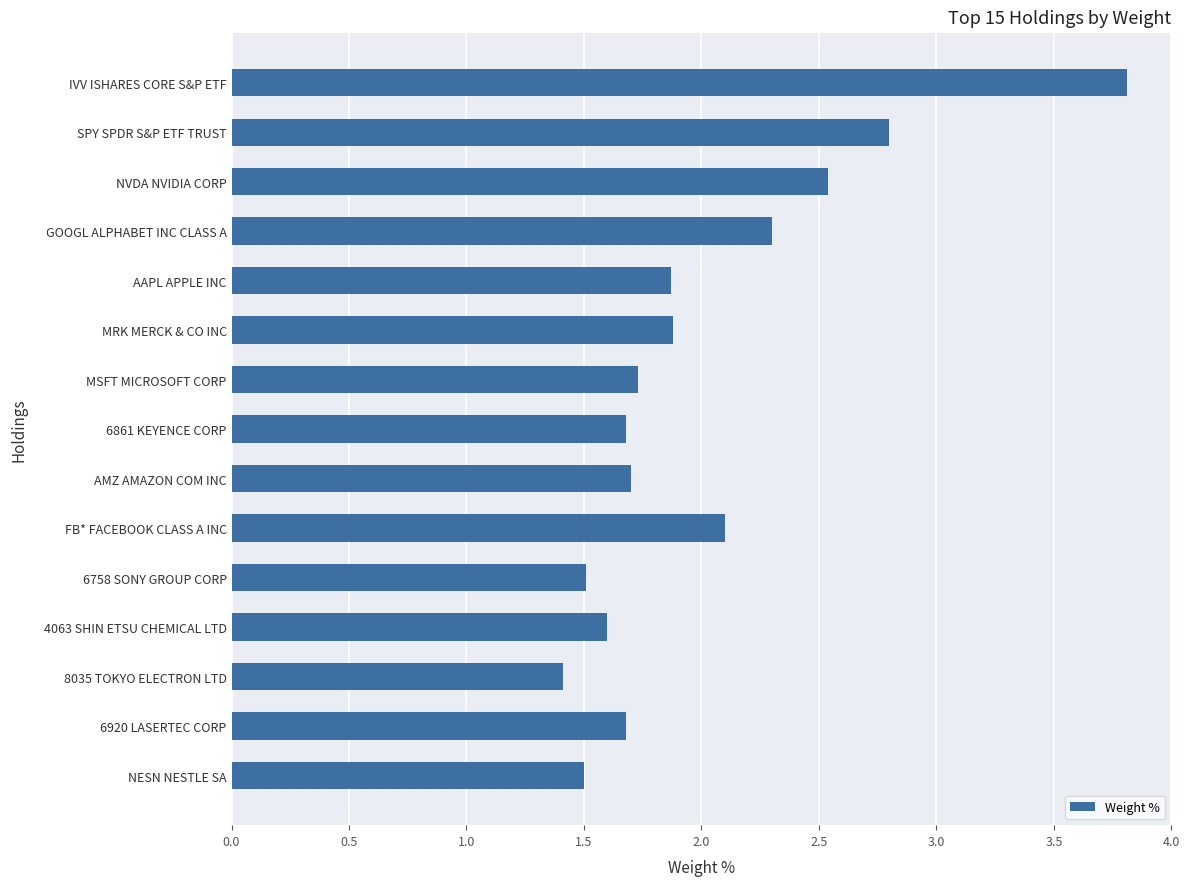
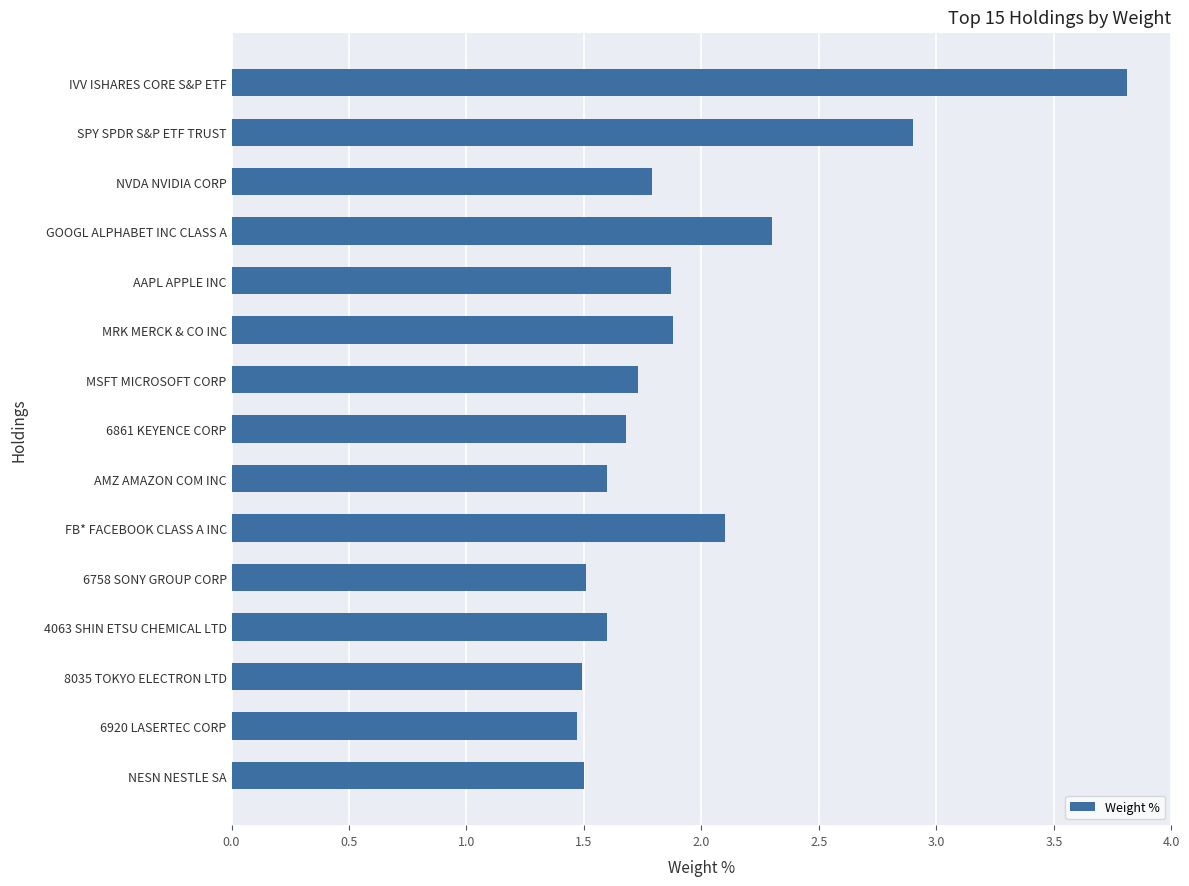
  {
    "IVV ISHARES CORE S&P ETF": 3.81,
-   "SPY SPDR S&P ETF TRUST": 2.8,
-   "NVDA NVIDIA CORP": 2.54,
+   "SPY SPDR S&P ETF TRUST": 2.9,
+   "NVDA NVIDIA CORP": 1.79,
    "GOOGL ALPHABET INC CLASS A": 2.30,
    "AAPL APPLE INC": 1.87,
    "MRK MERCK & CO INC": 1.88,
    "MSFT MICROSOFT CORP": 1.73,
    "6861 KEYENCE CORP": 1.68,
-   "AMZ AMAZON COM INC": 1.7,
+   "AMZ AMAZON COM INC": 1.6,
    "FB* FACEBOOK CLASS A INC": 2.10,
    "6758 SONY GROUP CORP": 1.51,
    "4063 SHIN ETSU CHEMICAL LTD": 1.60,
-   "8035 TOKYO ELECTRON LTD": 1.41,
-   "6920 LASERTEC CORP": 1.68,
+   "8035 TOKYO ELECTRON LTD": 1.49,
+   "6920 LASERTEC CORP": 1.47,
    "NESN NESTLE SA": 1.50
  }
